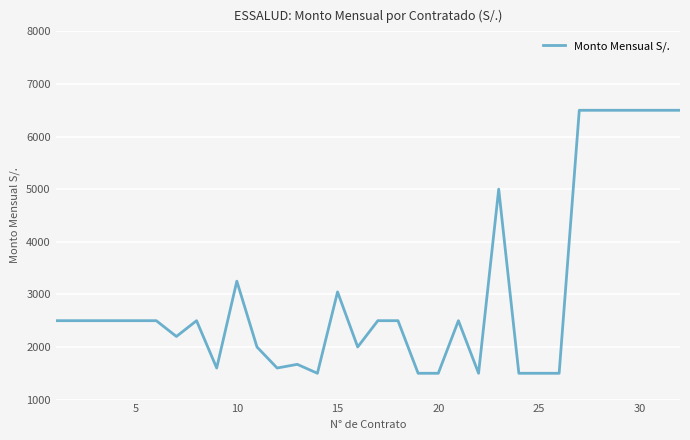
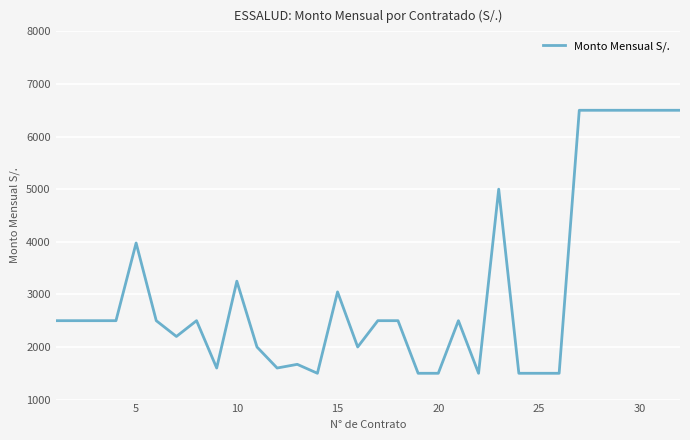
  {
-   "5": 2500,
+   "5": 4000,
    "10": 3300,
    "15": 3000,
    "20": 1500,
    "25": 1500,
    "30": 6500
  }
